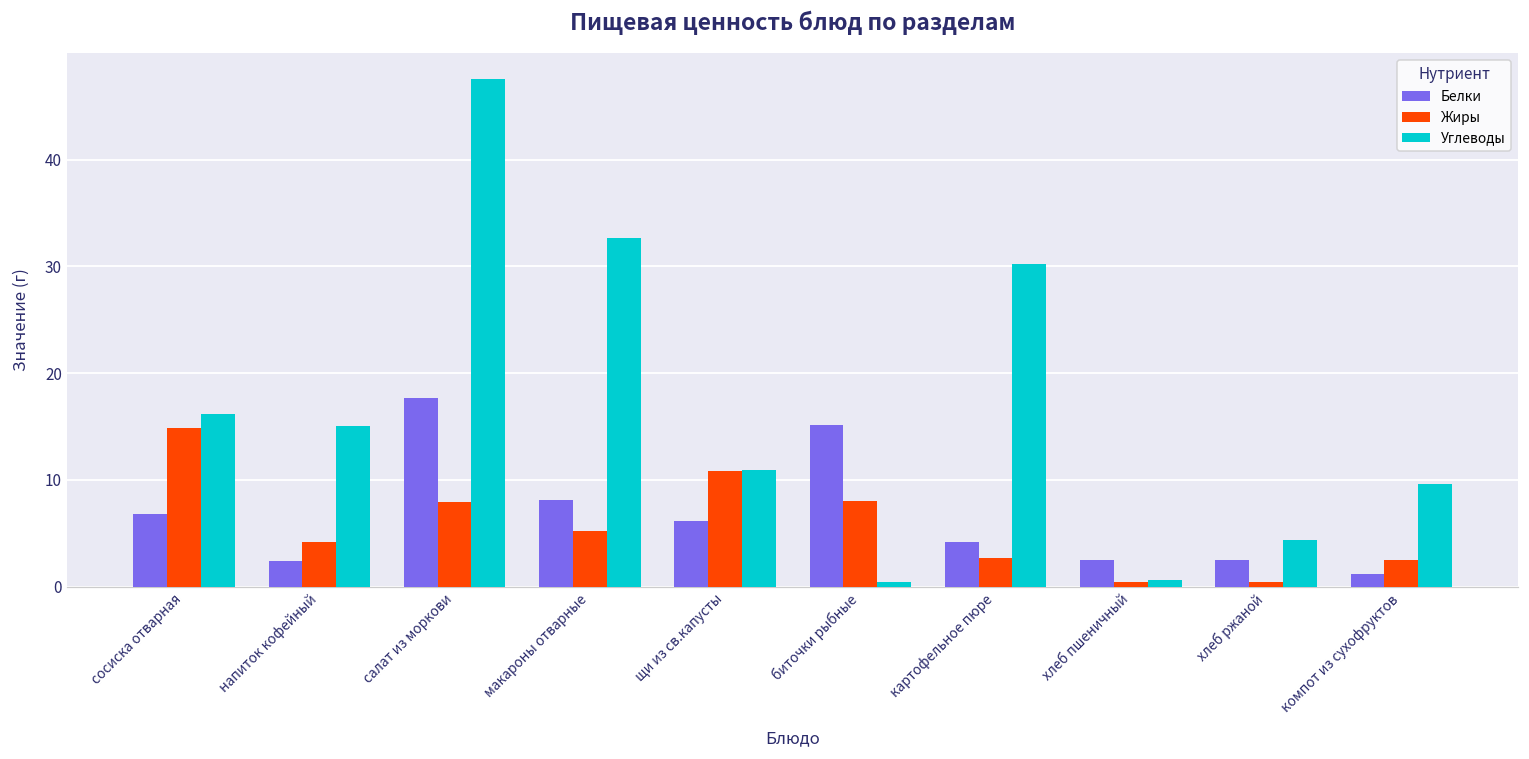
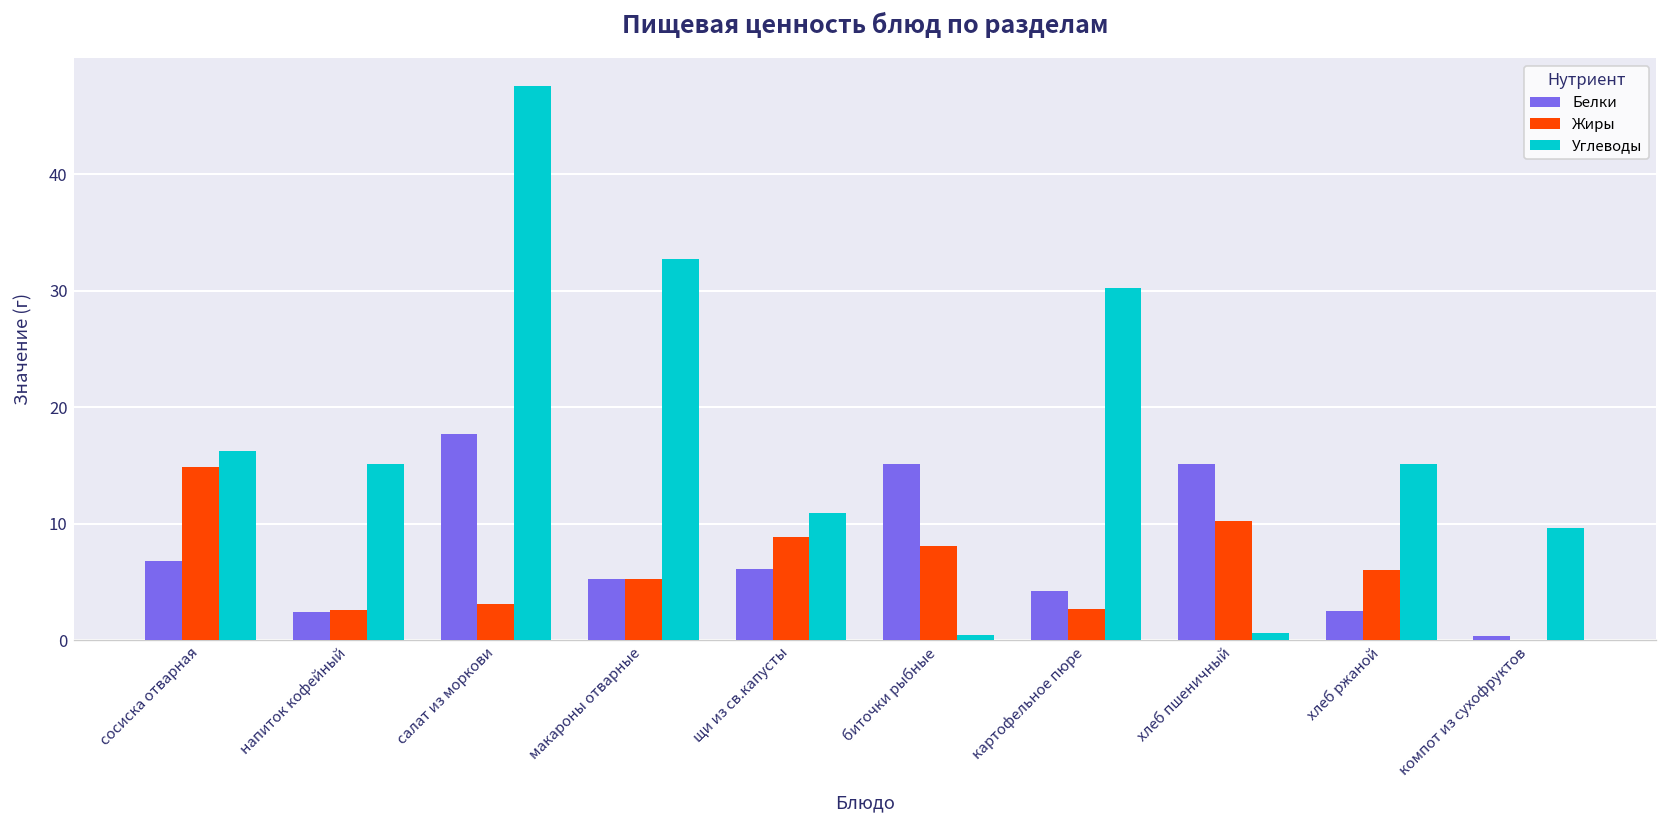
  {
    "Белки": {
      "сосиска отварная": 7,
      "напиток кофейный": 2,
      "салат из моркови": 18,
-     "макароны отварные": 8,
+     "макароны отварные": 5,
      "щи из св.капусты": 6,
      "биточки рыбные": 15,
      "картофельное пюре": 4,
-     "хлеб пшеничный": 3,
+     "хлеб пшеничный": 15,
      "хлеб ржаной": 3,
-     "компот из сухофруктов": 1
+     "компот из сухофруктов": 0
    },
    "Жиры": {
      "сосиска отварная": 15,
-     "напиток кофейный": 4,
-     "салат из моркови": 8,
+     "напиток кофейный": 3,
+     "салат из моркови": 3,
      "макароны отварные": 5,
-     "щи из св.капусты": 11,
+     "щи из св.капусты": 9,
      "биточки рыбные": 8,
      "картофельное пюре": 3,
-     "хлеб пшеничный": 0,
-     "хлеб ржаной": 0,
-     "компот из сухофруктов": 3
+     "хлеб пшеничный": 10,
+     "хлеб ржаной": 6,
+     "компот из сухофруктов": 0
    },
    "Углеводы": {
      "сосиска отварная": 16,
      "напиток кофейный": 15,
      "салат из моркови": 48,
      "макароны отварные": 33,
      "щи из св.капусты": 11,
      "биточки рыбные": 0,
      "картофельное пюре": 30,
      "хлеб пшеничный": 1,
-     "хлеб ржаной": 4,
+     "хлеб ржаной": 15,
      "компот из сухофруктов": 10
    }
  }
